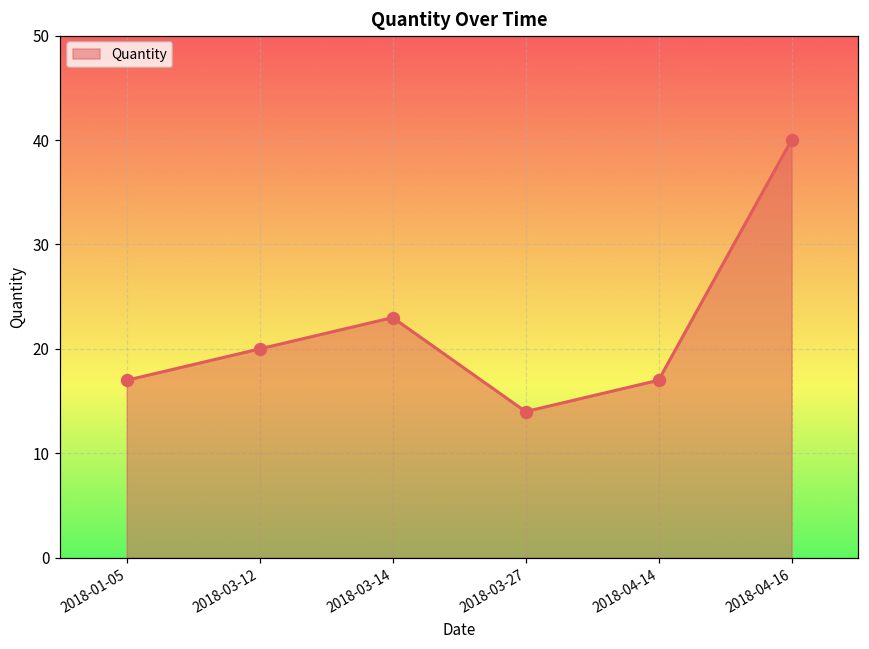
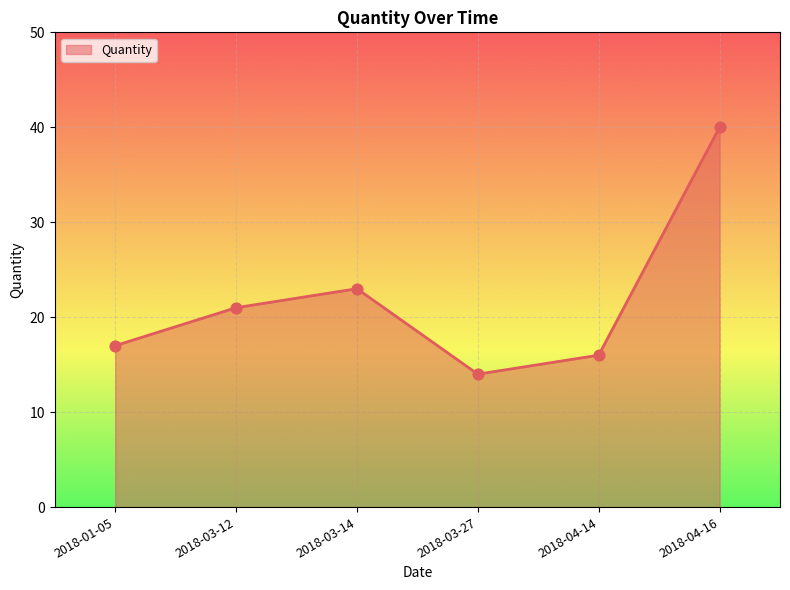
  {
    "2018-01-05": 17,
-   "2018-03-12": 20,
+   "2018-03-12": 21,
    "2018-03-14": 23,
    "2018-03-27": 14,
-   "2018-04-14": 17,
+   "2018-04-14": 16,
    "2018-04-16": 40
  }
